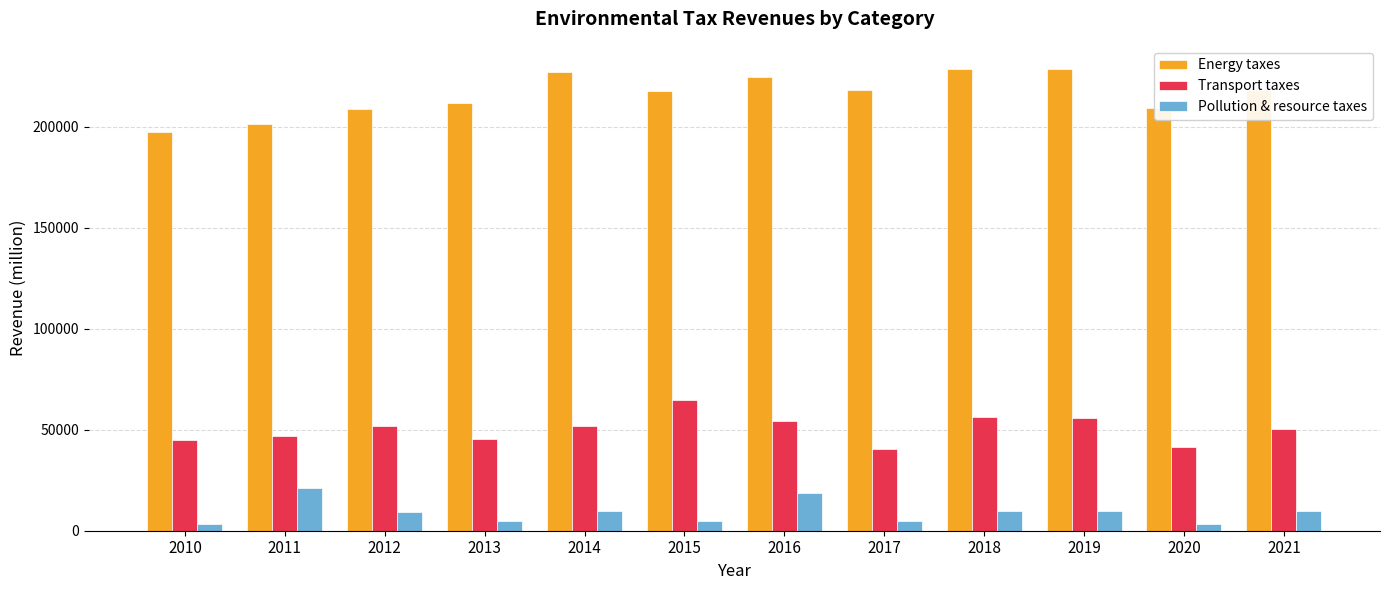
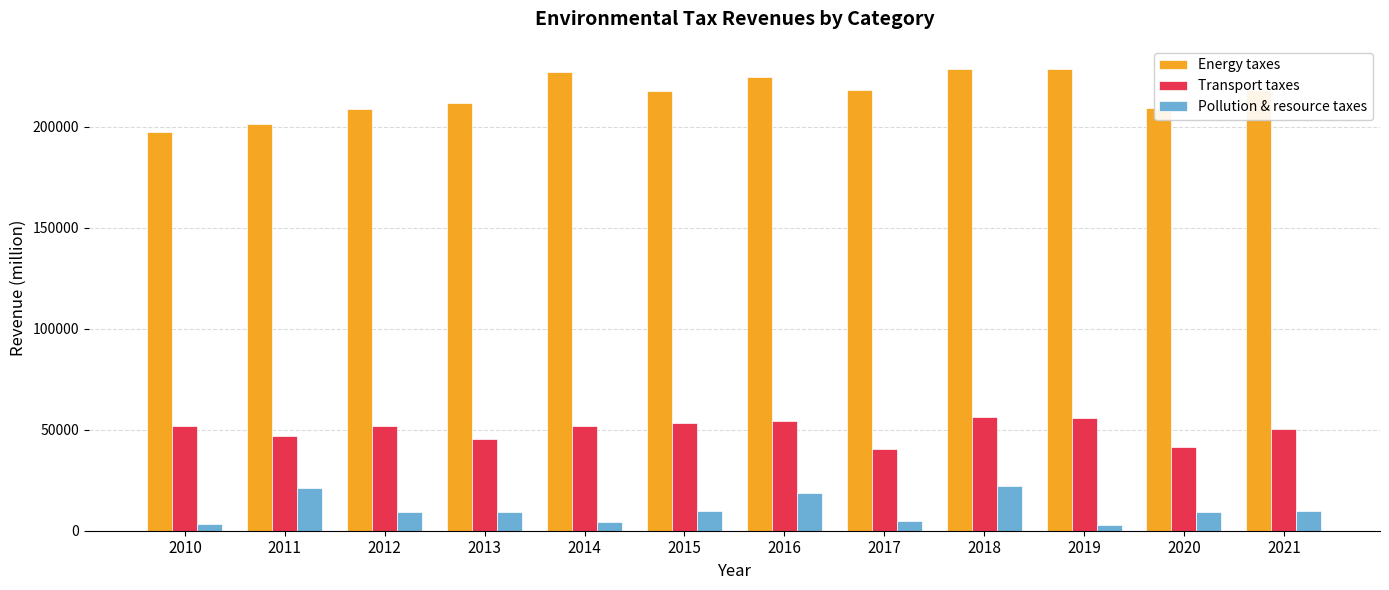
  {
    "Energy taxes": {
      "2010": 198000,
      "2011": 201000,
      "2012": 209000,
      "2013": 212000,
      "2014": 227000,
      "2015": 218000,
      "2016": 225000,
      "2017": 218000,
      "2018": 229000,
      "2019": 229000
    },
    "Transport taxes": {
-     "2010": 45000,
+     "2010": 52000,
      "2011": 47000,
      "2012": 52000,
      "2013": 45000,
      "2014": 52000,
-     "2015": 65000,
+     "2015": 53000,
      "2016": 54000,
      "2017": 40000,
      "2018": 56000,
      "2019": 56000,
      "2020": 42000,
      "2021": 50000
    },
    "Pollution & resource taxes": {
      "2010": 4000,
      "2011": 21000,
      "2012": 9000,
-     "2013": 5000,
-     "2014": 10000,
-     "2015": 5000,
+     "2013": 9000,
+     "2014": 4000,
+     "2015": 10000,
      "2016": 19000,
      "2017": 5000,
-     "2018": 10000,
-     "2019": 10000,
-     "2020": 3000,
+     "2018": 22000,
+     "2019": 3000,
+     "2020": 9000,
      "2021": 10000
    }
  }
